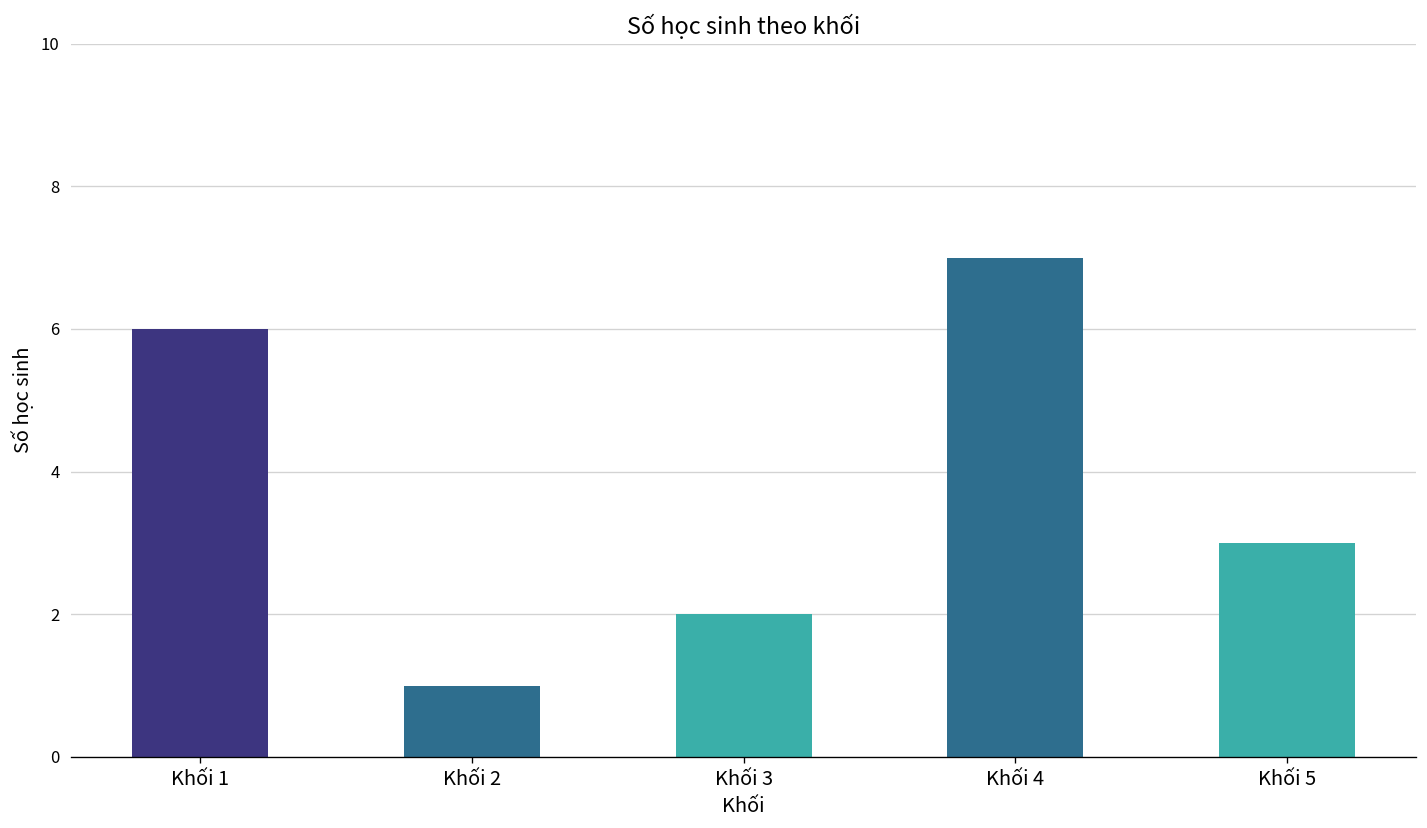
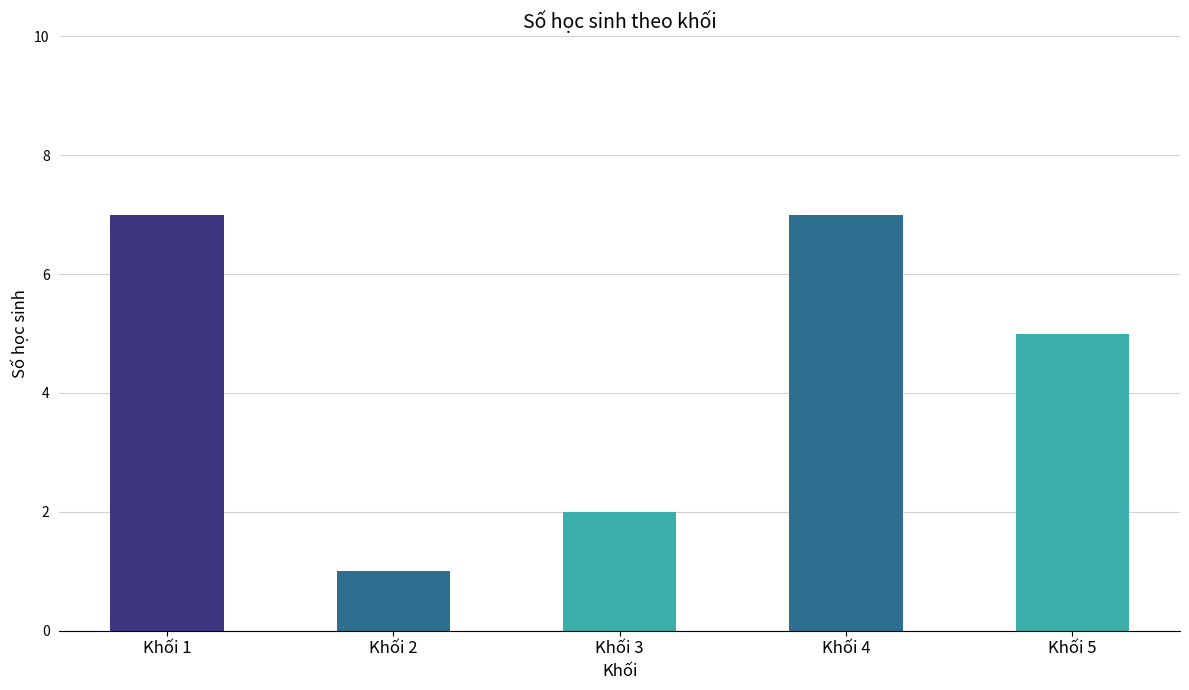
  {
-   "Khối 1": 6,
+   "Khối 1": 7,
    "Khối 2": 1,
    "Khối 3": 2,
    "Khối 4": 7,
-   "Khối 5": 3
+   "Khối 5": 5
  }
